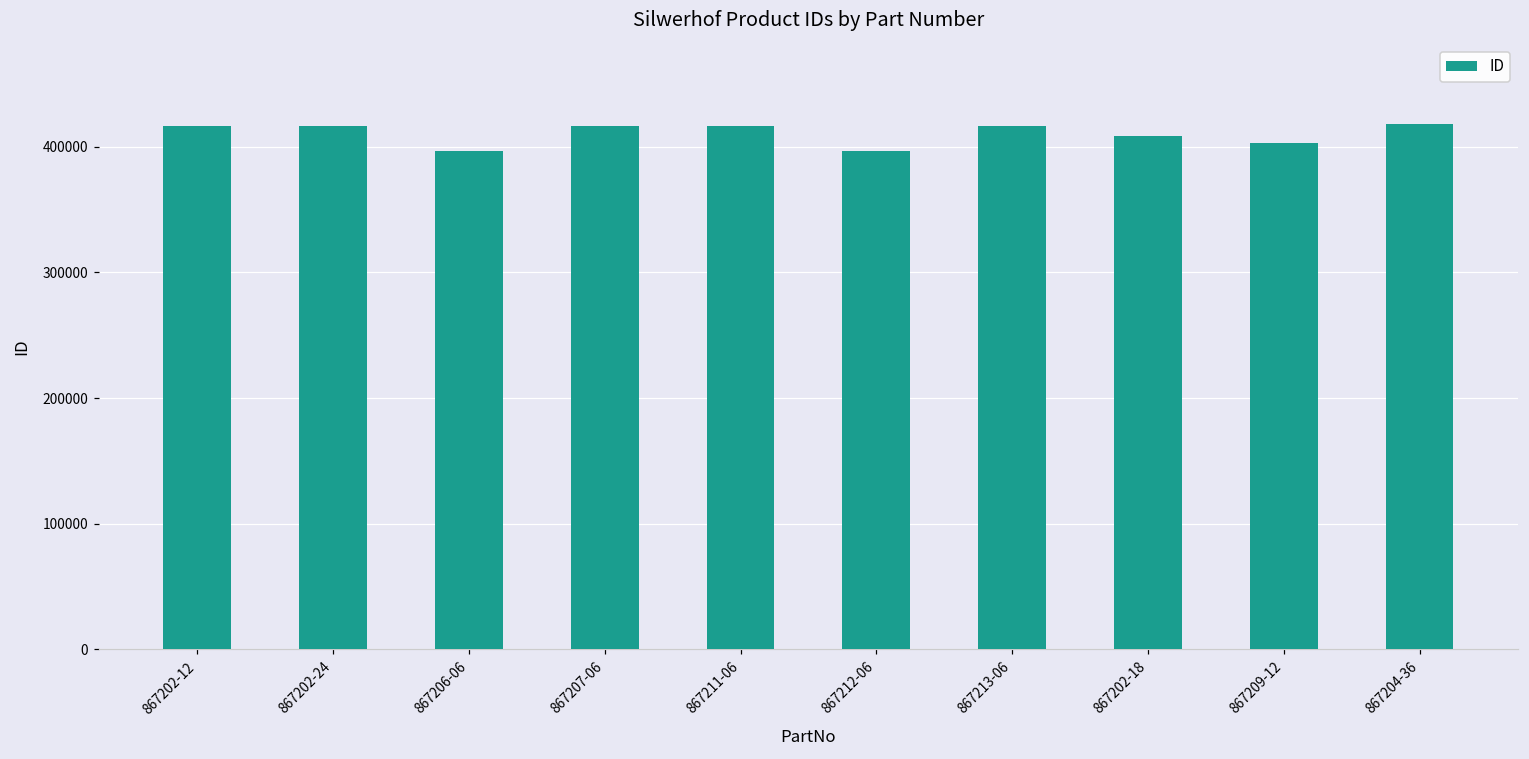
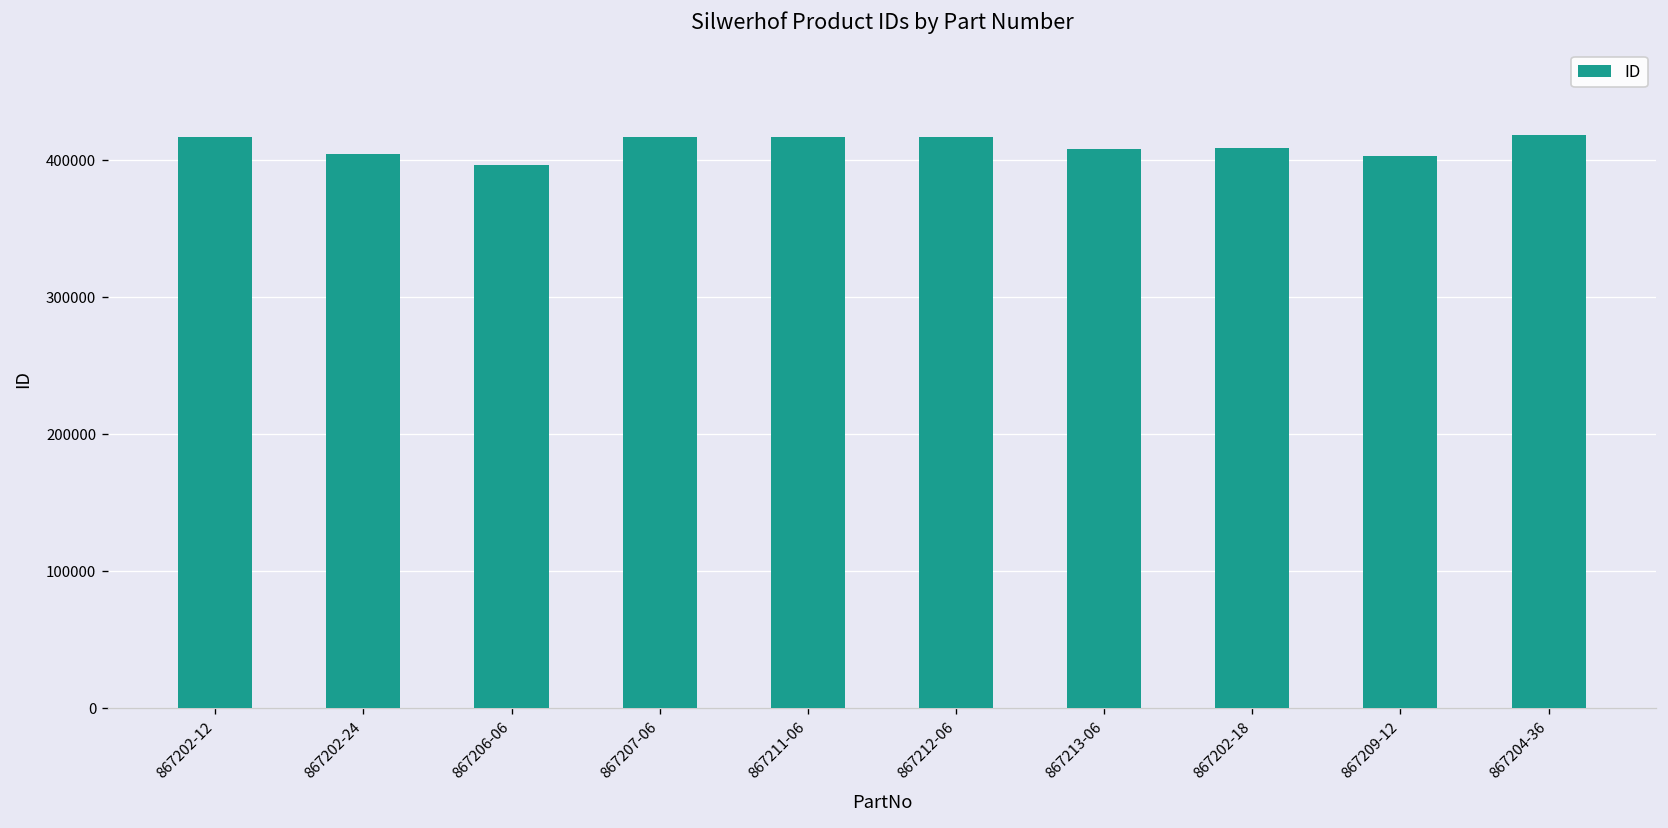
  {
    "867202-12": 417000,
-   "867202-24": 417000,
+   "867202-24": 405000,
    "867206-06": 396000,
    "867207-06": 417000,
    "867211-06": 417000,
-   "867212-06": 397000,
-   "867213-06": 417000,
+   "867212-06": 417000,
+   "867213-06": 408000,
    "867202-18": 409000,
    "867209-12": 403000,
    "867204-36": 418000
  }
